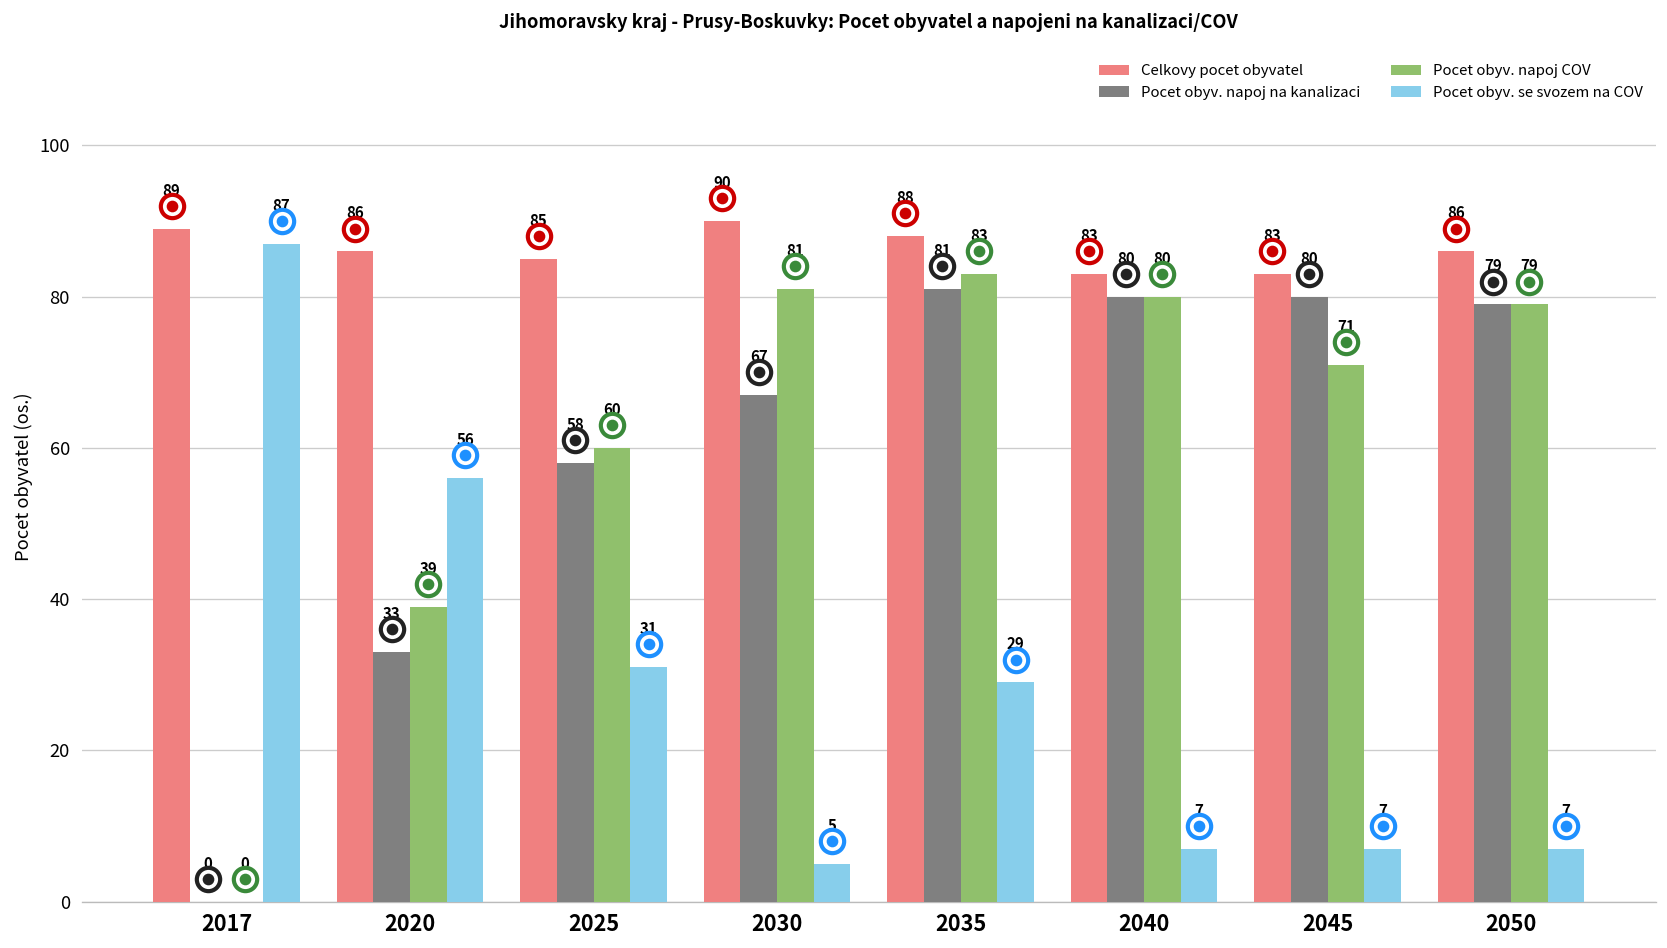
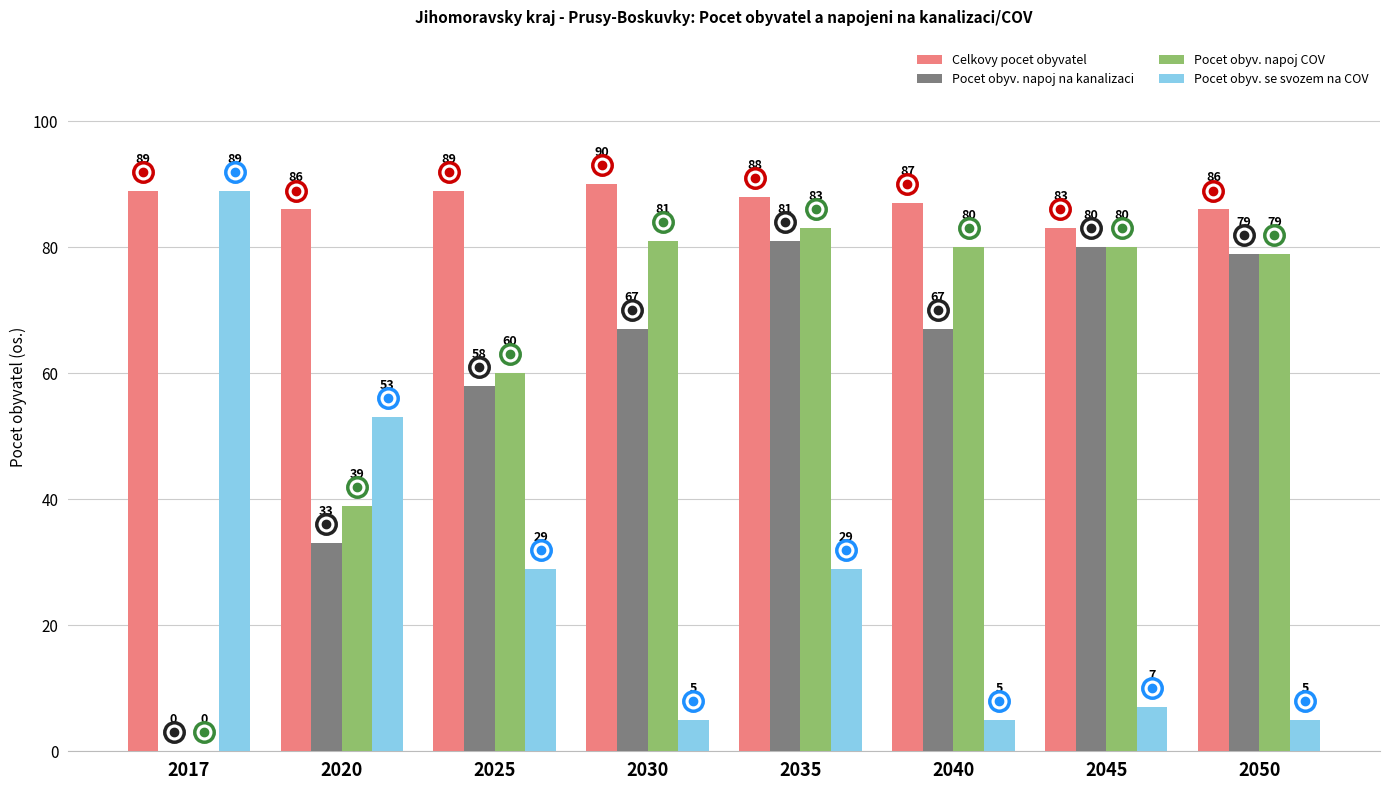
  {
    "Celkovy pocet obyvatel": {
      "2017": 89,
      "2020": 86,
-     "2025": 85,
+     "2025": 89,
      "2030": 90,
      "2035": 88,
-     "2040": 83,
+     "2040": 87,
      "2045": 83,
      "2050": 86
    },
    "Pocet obyv. napoj na kanalizaci": {
      "2017": 0,
      "2020": 33,
      "2025": 58,
      "2030": 67,
      "2035": 81,
-     "2040": 80,
+     "2040": 67,
      "2045": 80,
      "2050": 79
    },
    "Pocet obyv. napoj COV": {
      "2017": 0,
      "2020": 39,
      "2025": 60,
      "2030": 81,
      "2035": 83,
      "2040": 80,
-     "2045": 71,
+     "2045": 80,
      "2050": 79
    },
    "Pocet obyv. se svozem na COV": {
-     "2017": 87,
-     "2020": 56,
-     "2025": 31,
+     "2017": 89,
+     "2020": 53,
+     "2025": 29,
      "2030": 5,
      "2035": 29,
-     "2040": 7,
+     "2040": 5,
      "2045": 7,
-     "2050": 7
+     "2050": 5
    }
  }
